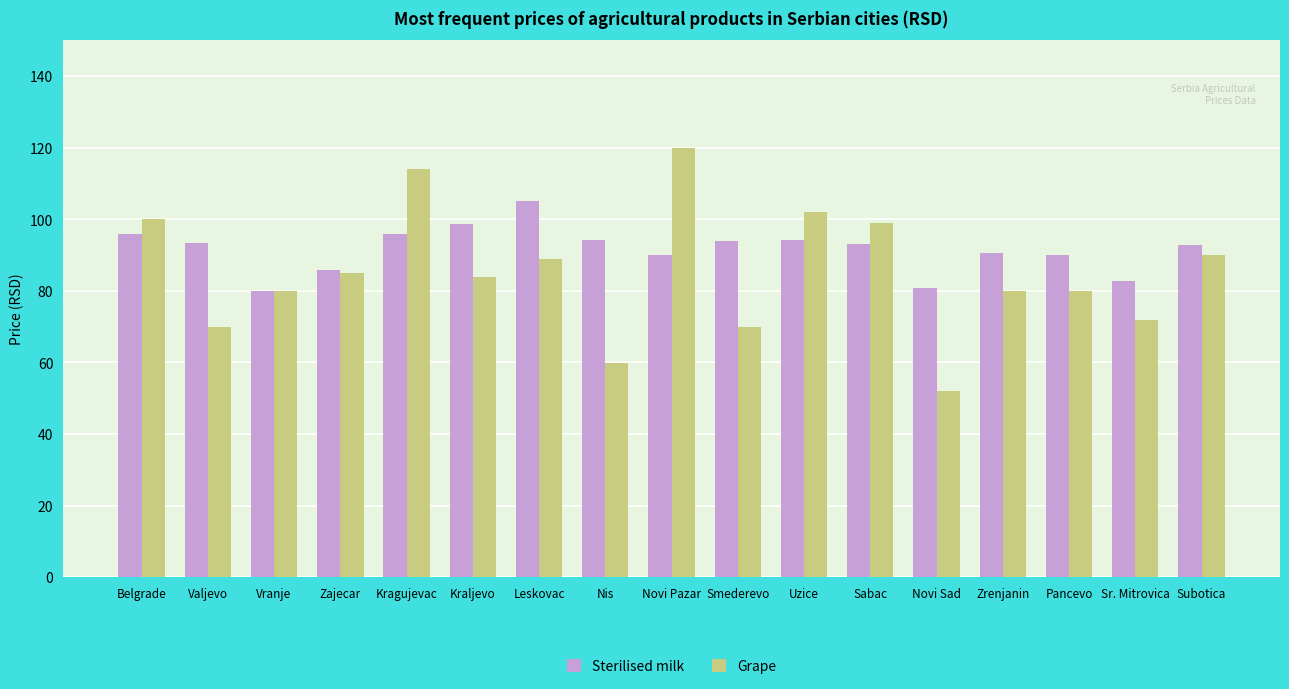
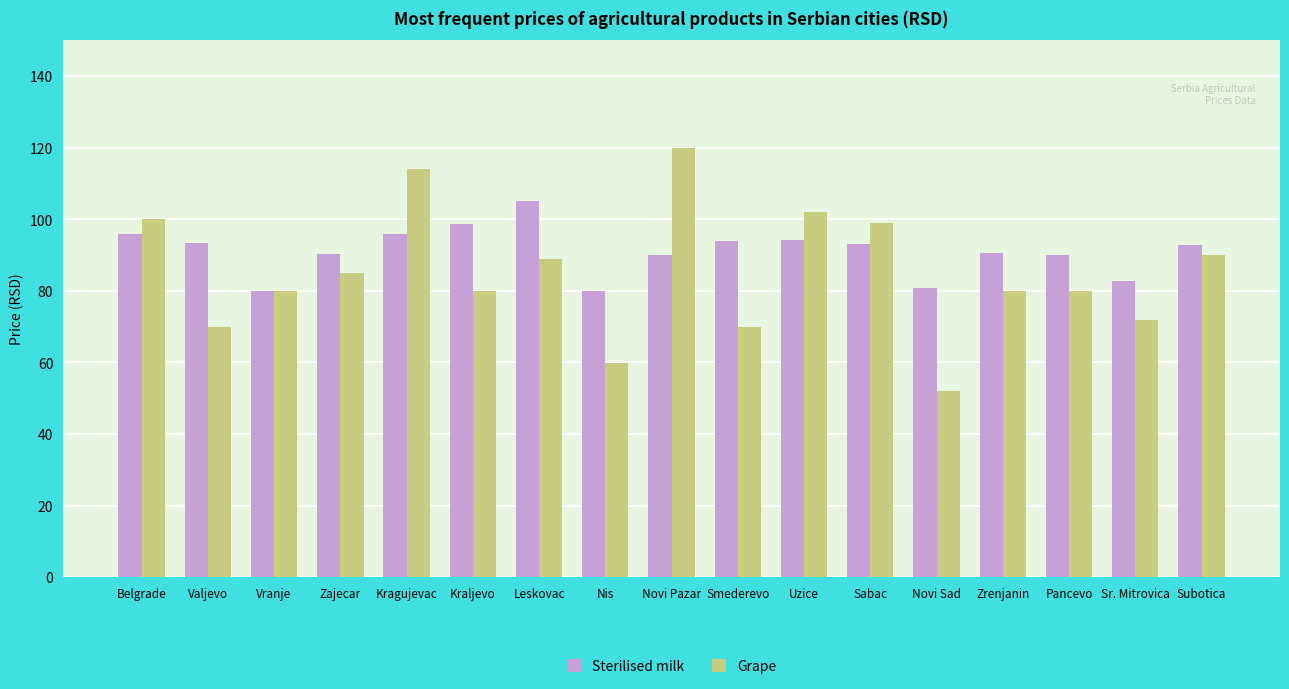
  {
    "Sterilised milk": {
      "Belgrade": 96,
      "Valjevo": 93,
      "Vranje": 80,
-     "Zajecar": 86,
+     "Zajecar": 90,
      "Kragujevac": 96,
      "Kraljevo": 99,
      "Leskovac": 105,
-     "Nis": 94,
+     "Nis": 80,
      "Novi Pazar": 90,
      "Smederevo": 94,
      "Uzice": 94,
      "Sabac": 93,
      "Novi Sad": 81,
      "Zrenjanin": 91,
      "Pancevo": 90,
      "Sr. Mitrovica": 83,
      "Subotica": 93
    },
    "Grape": {
      "Belgrade": 100,
      "Valjevo": 70,
      "Vranje": 80,
      "Zajecar": 85,
      "Kragujevac": 114,
-     "Kraljevo": 84,
+     "Kraljevo": 80,
      "Leskovac": 89,
      "Nis": 60,
      "Novi Pazar": 120,
      "Smederevo": 70,
      "Uzice": 102,
      "Sabac": 99,
      "Novi Sad": 52,
      "Zrenjanin": 80,
      "Pancevo": 80,
      "Sr. Mitrovica": 72,
      "Subotica": 90
    }
  }
